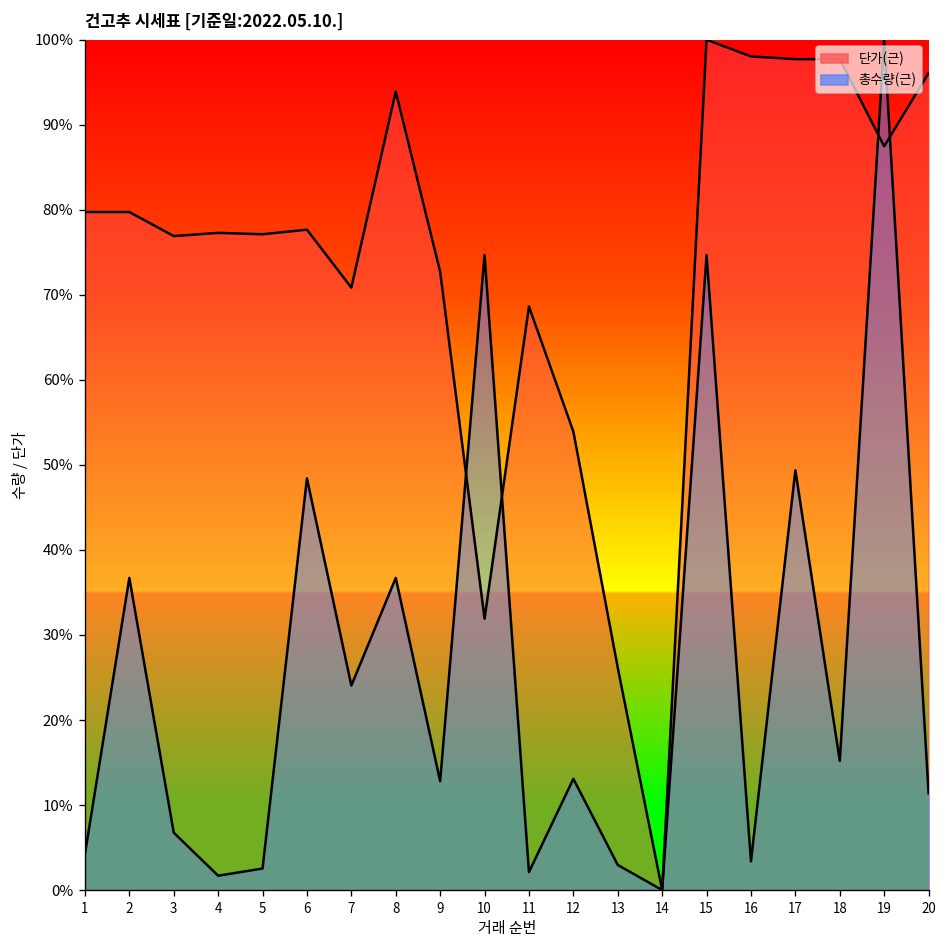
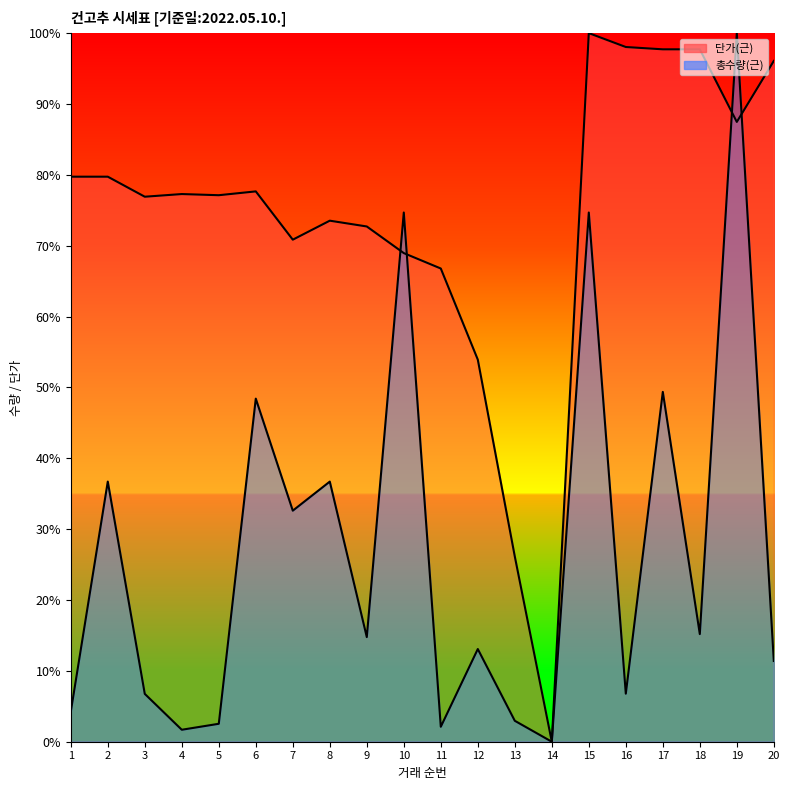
  {
    "단가(근)": {
      "1": "80%",
      "2": "80%",
      "3": "77%",
      "4": "77%",
      "5": "77%",
      "6": "78%",
      "7": "71%",
-     "8": "94%",
+     "8": "74%",
      "9": "73%",
-     "10": "32%",
-     "11": "69%",
+     "10": "69%",
+     "11": "67%",
      "12": "54%",
      "13": "26%",
      "15": "100%",
      "16": "98%",
      "17": "98%",
      "19": "87%",
      "20": "96%"
    },
    "총수량(근)": {
      "1": "4%",
      "2": "37%",
      "3": "7%",
      "4": "2%",
      "5": "3%",
      "6": "48%",
-     "7": "24%",
+     "7": "33%",
      "8": "37%",
-     "9": "13%",
+     "9": "15%",
      "10": "75%",
      "11": "2%",
      "12": "13%",
      "13": "3%",
      "15": "75%",
-     "16": "3%",
+     "16": "7%",
      "17": "49%",
      "18": "15%",
      "19": "100%",
      "20": "11%"
    }
  }
